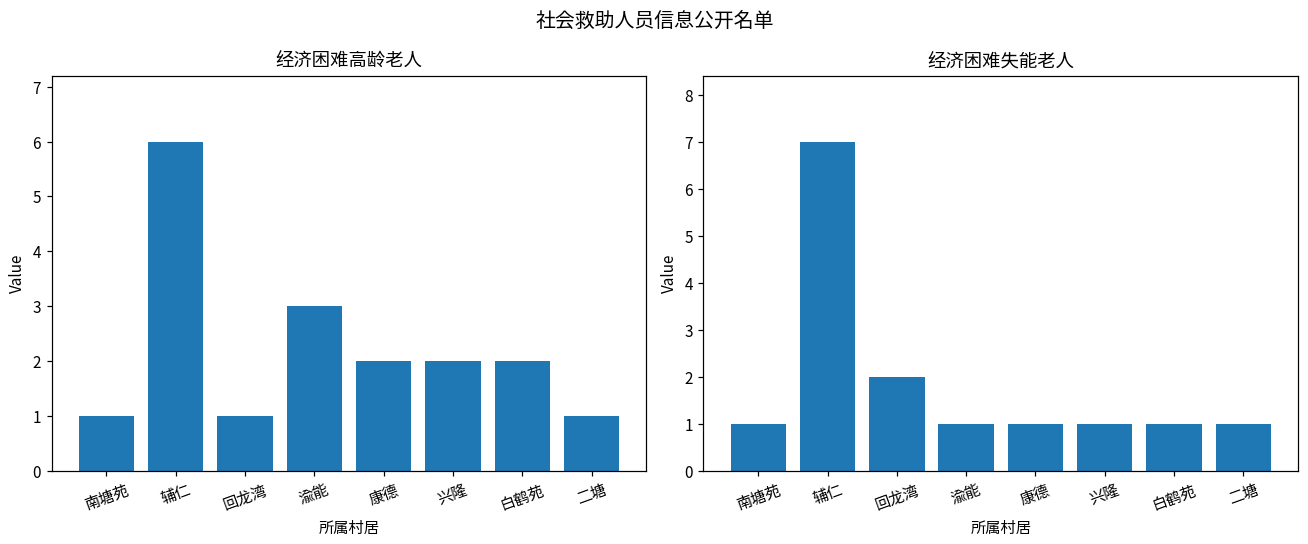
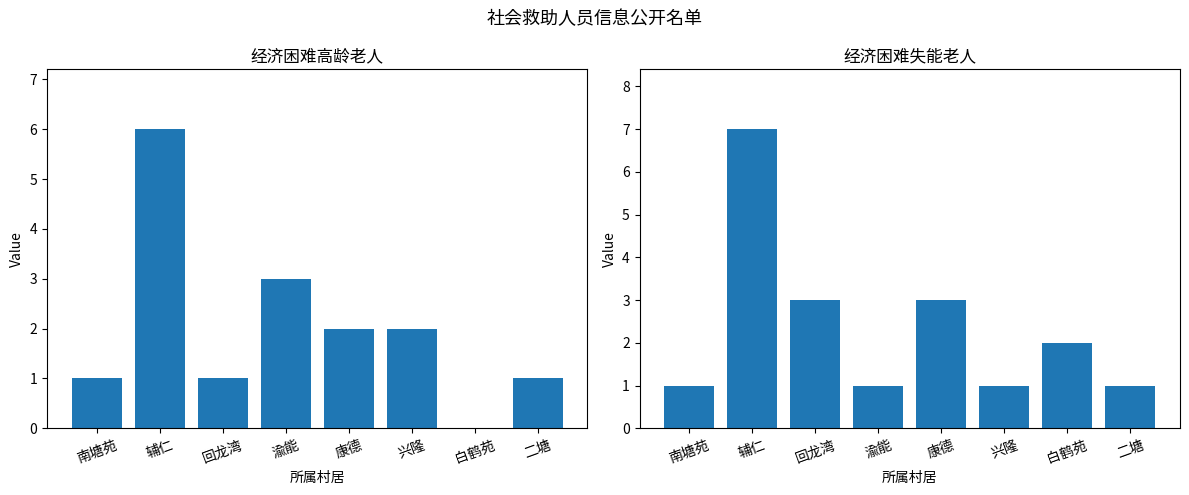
  {
    "经济困难高龄老人": {
      "南塘苑": 1,
      "辅仁": 6,
      "回龙湾": 1,
      "渝能": 3,
      "康德": 2,
      "兴隆": 2,
-     "白鹤苑": 2,
+     "白鹤苑": 0,
      "二塘": 1
    },
    "经济困难失能老人": {
      "南塘苑": 1,
      "辅仁": 7,
-     "回龙湾": 2,
+     "回龙湾": 3,
      "渝能": 1,
-     "康德": 1,
+     "康德": 3,
      "兴隆": 1,
-     "白鹤苑": 1,
+     "白鹤苑": 2,
      "二塘": 1
    }
  }
